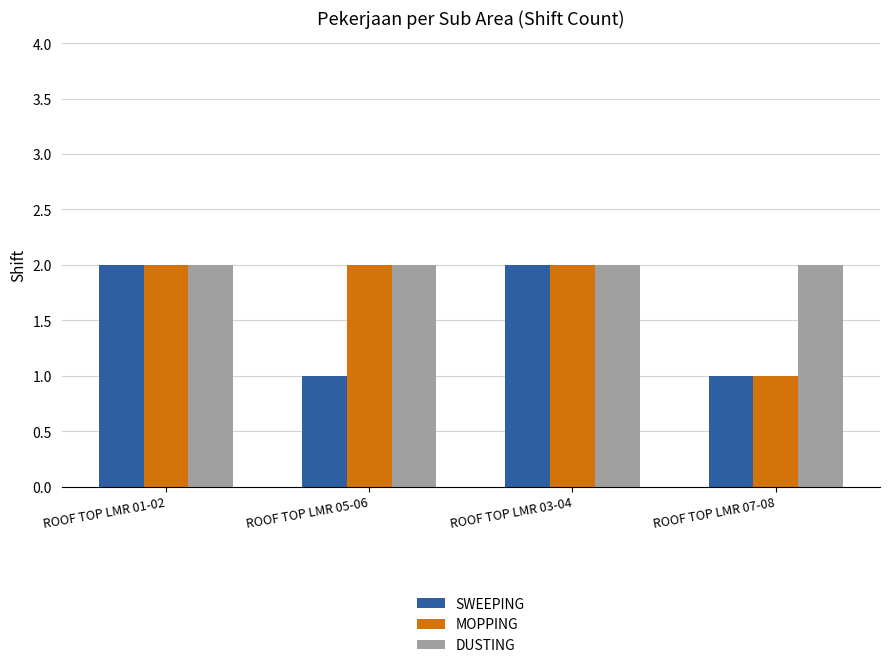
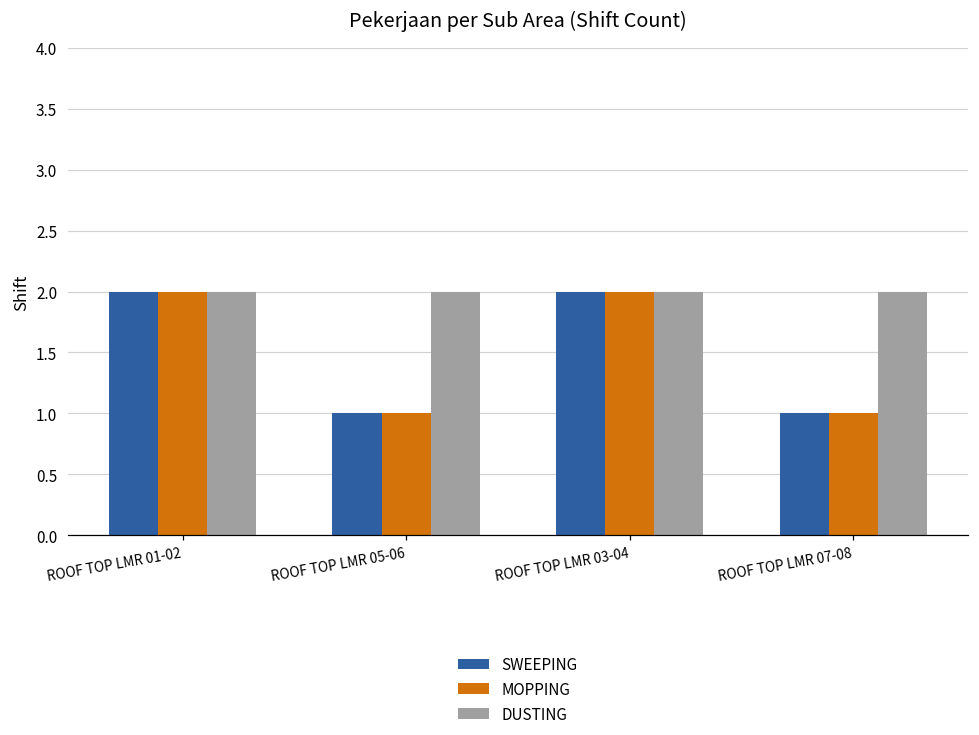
  {
    "SWEEPING": {
      "ROOF TOP LMR 01-02": 2,
      "ROOF TOP LMR 05-06": 1,
      "ROOF TOP LMR 03-04": 2,
      "ROOF TOP LMR 07-08": 1
    },
    "MOPPING": {
      "ROOF TOP LMR 01-02": 2,
-     "ROOF TOP LMR 05-06": 2,
+     "ROOF TOP LMR 05-06": 1,
      "ROOF TOP LMR 03-04": 2,
      "ROOF TOP LMR 07-08": 1
    },
    "DUSTING": {
      "ROOF TOP LMR 01-02": 2,
      "ROOF TOP LMR 05-06": 2,
      "ROOF TOP LMR 03-04": 2,
      "ROOF TOP LMR 07-08": 2
    }
  }
